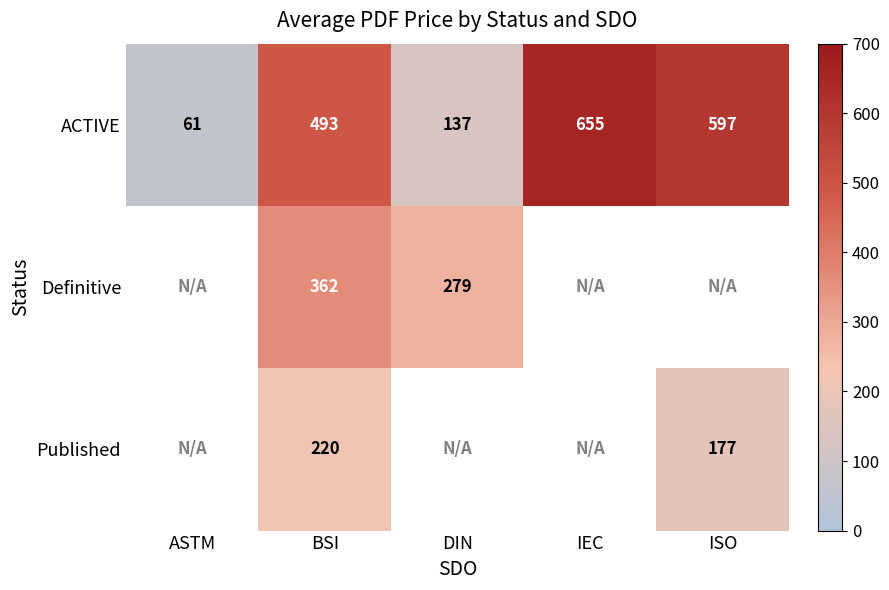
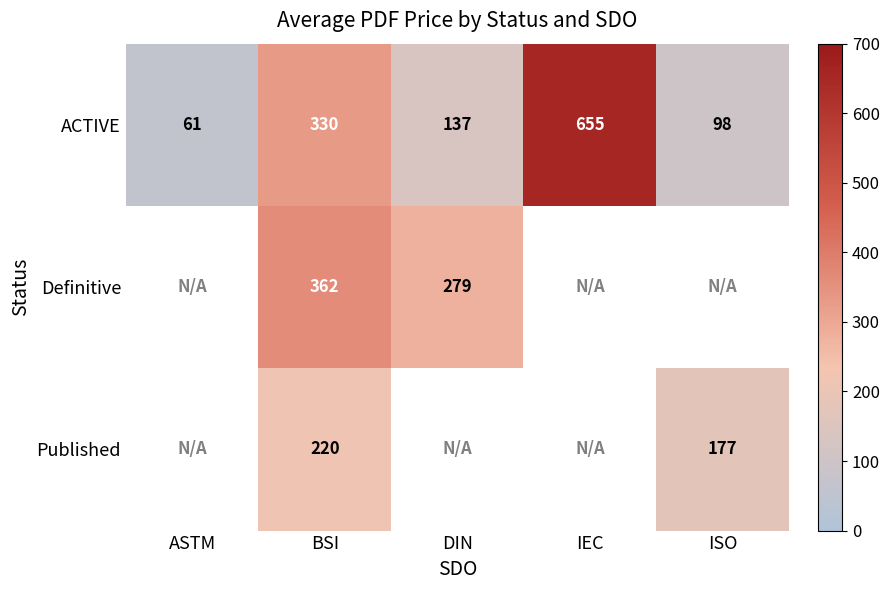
  {
    "ACTIVE": {
      "ASTM": 61,
-     "BSI": 493,
+     "BSI": 330,
      "DIN": 137,
      "IEC": 655,
-     "ISO": 597
+     "ISO": 98
    },
    "Definitive": {
      "BSI": 362,
      "DIN": 279
    },
    "Published": {
      "BSI": 220,
      "ISO": 177
    }
  }
